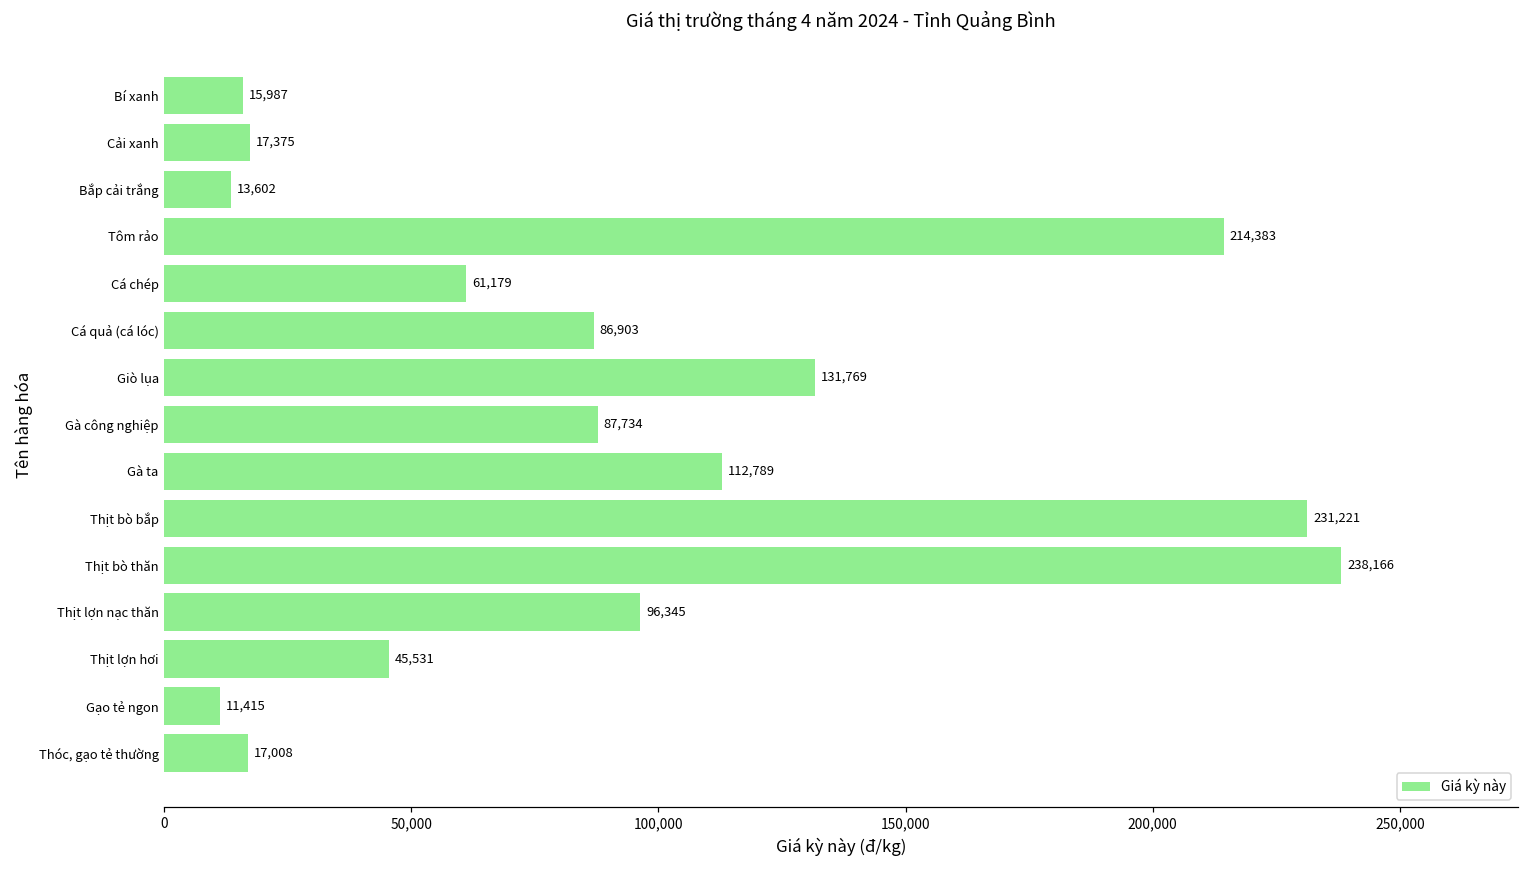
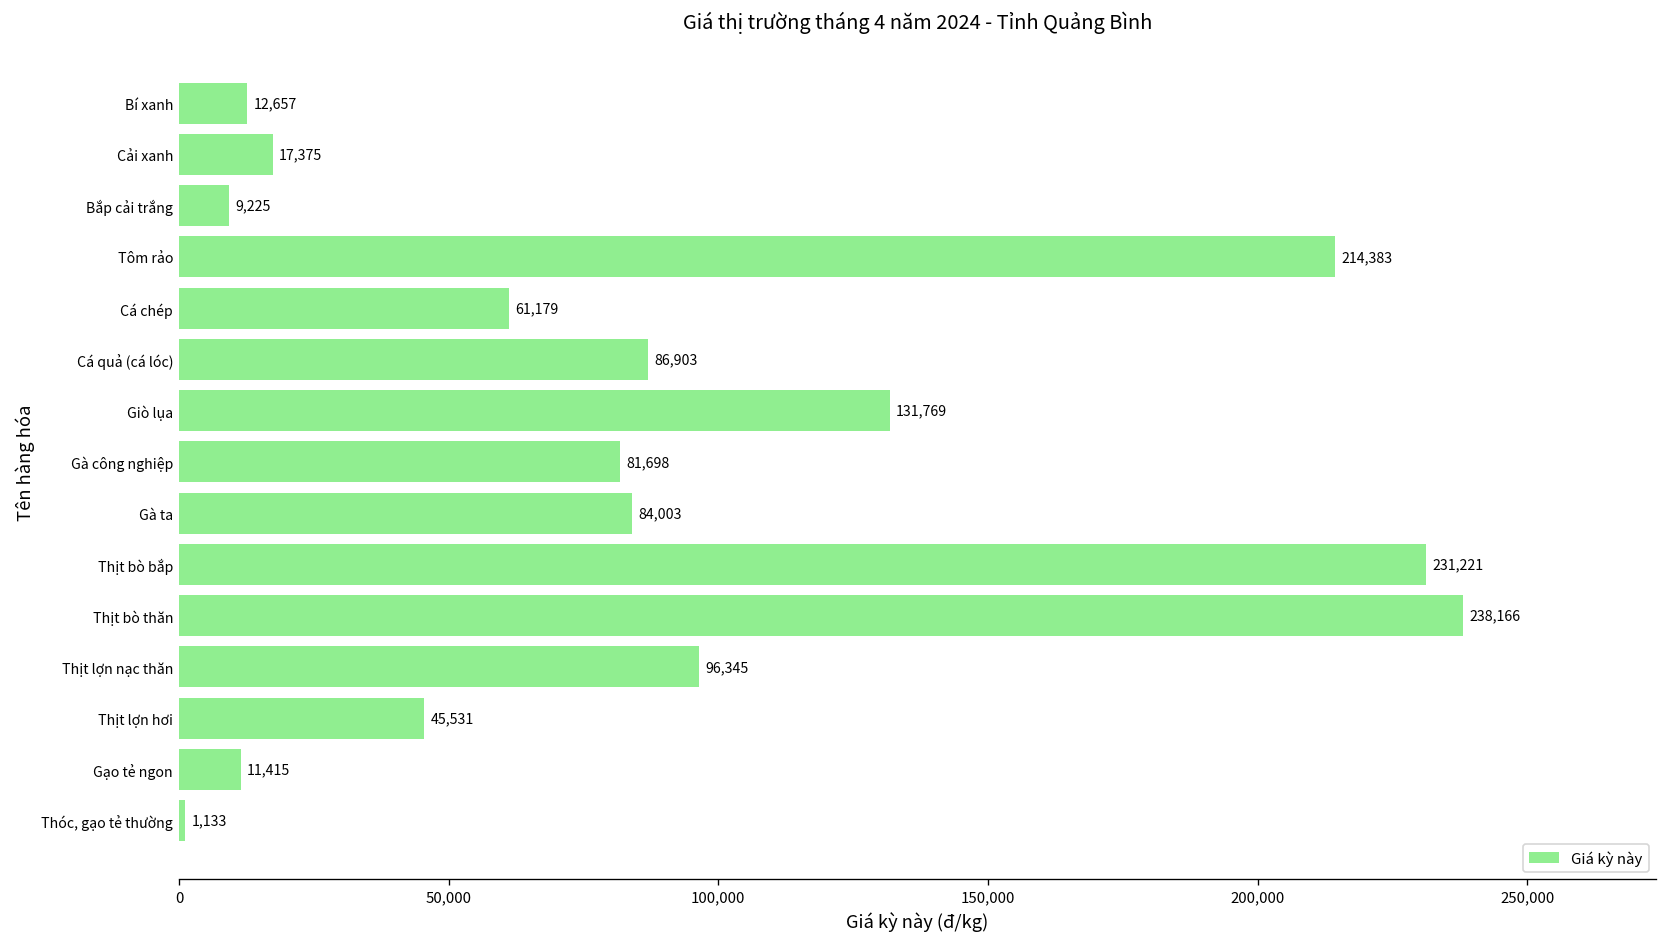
  {
-   "Bí xanh": "15,987",
+   "Bí xanh": "12,657",
    "Cải xanh": "17,375",
-   "Bắp cải trắng": "13,602",
+   "Bắp cải trắng": "9,225",
    "Tôm rảo": "214,383",
    "Cá chép": "61,179",
    "Cá quả (cá lóc)": "86,903",
    "Giò lụa": "131,769",
-   "Gà công nghiệp": "87,734",
-   "Gà ta": "112,789",
+   "Gà công nghiệp": "81,698",
+   "Gà ta": "84,003",
    "Thịt bò bắp": "231,221",
    "Thịt bò thăn": "238,166",
    "Thịt lợn nạc thăn": "96,345",
    "Thịt lợn hơi": "45,531",
    "Gạo tẻ ngon": "11,415",
-   "Thóc, gạo tẻ thường": "17,008"
+   "Thóc, gạo tẻ thường": "1,133"
  }
